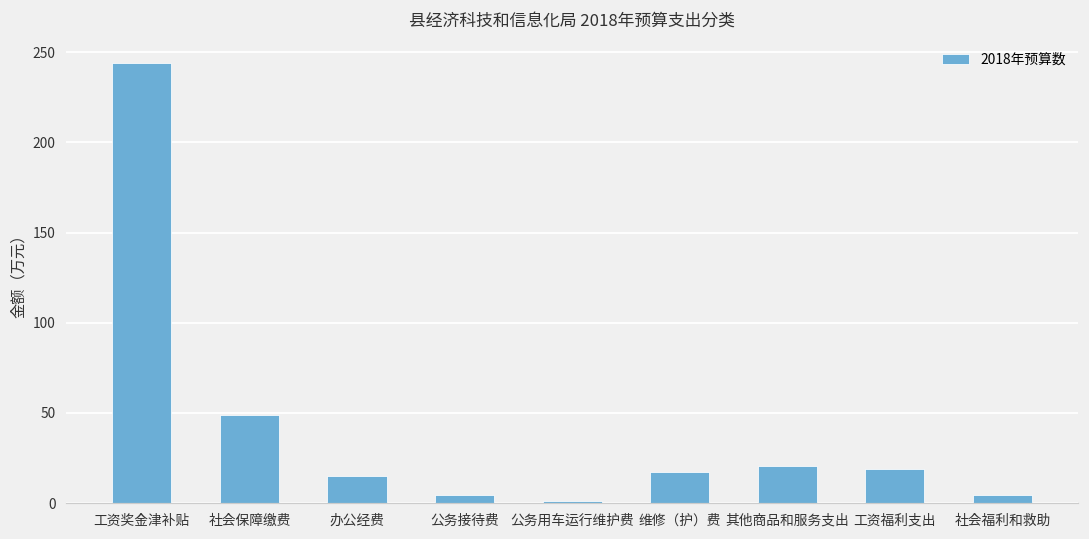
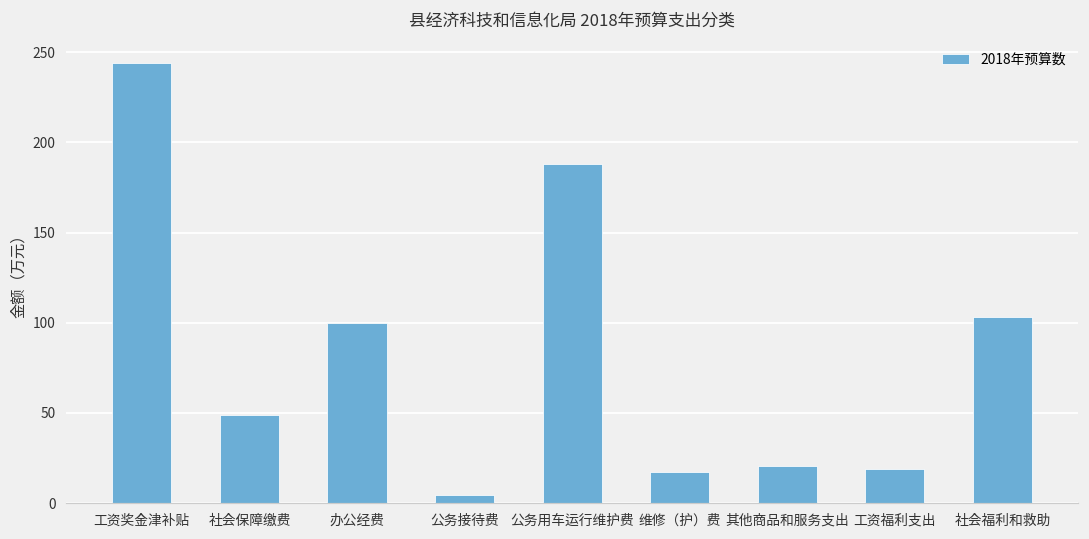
  {
    "工资奖金津补贴": 244,
    "社会保障缴费": 49,
-   "办公经费": 15,
+   "办公经费": 100,
    "公务接待费": 5,
-   "公务用车运行维护费": 1,
+   "公务用车运行维护费": 188,
    "维修（护）费": 17,
    "其他商品和服务支出": 21,
    "工资福利支出": 19,
-   "社会福利和救助": 4
+   "社会福利和救助": 103
  }
